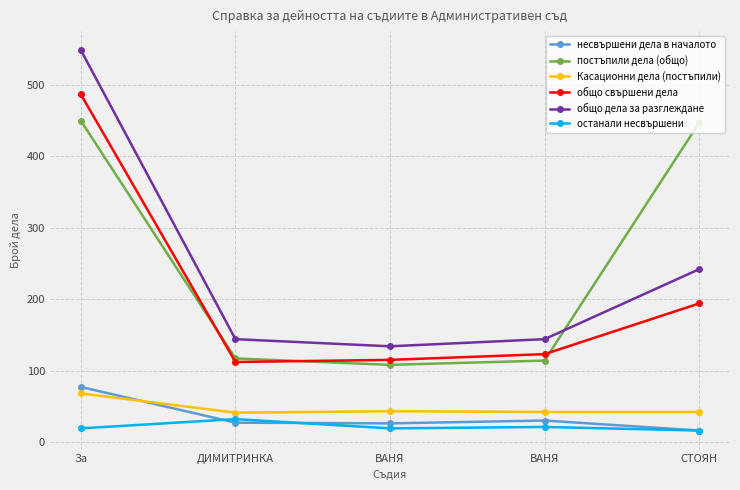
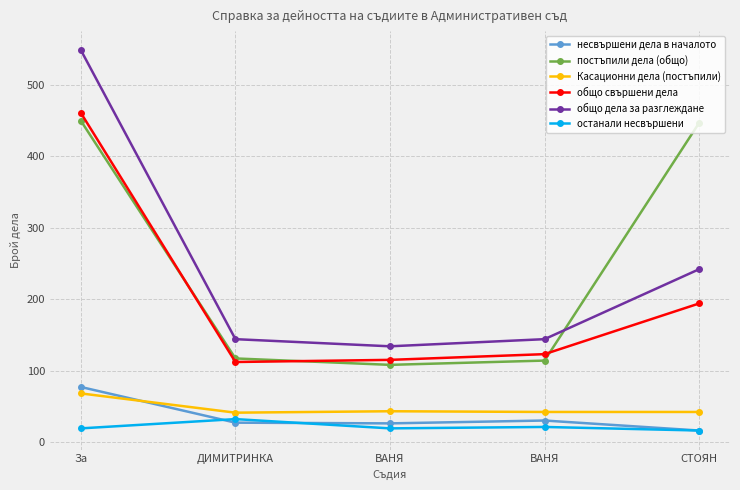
  {
    "несвършени дела в началото": {
      "За": 80,
      "ДИМИТРИНКА": 30
    },
    "постъпили дела (общо)": {
      "За": 450,
      "ДИМИТРИНКА": 120
    },
    "Касационни дела (постъпили)": {
      "За": 70,
      "ДИМИТРИНКА": 40,
      "СТОЯН": 40
    },
    "общо свършени дела": {
-     "За": 490,
+     "За": 460,
      "ДИМИТРИНКА": 110,
      "СТОЯН": 190
    },
    "общо дела за разглеждане": {
      "За": 550,
      "ДИМИТРИНКА": 140,
      "СТОЯН": 240
    },
    "останали несвършени": {
      "За": 20,
      "ДИМИТРИНКА": 30
    }
  }
